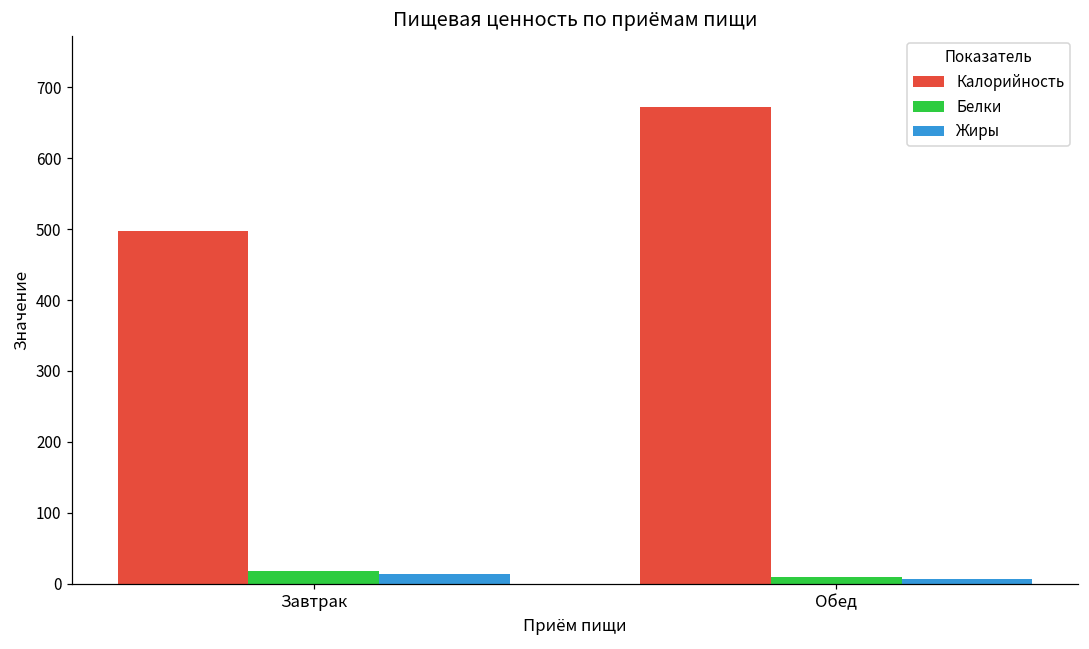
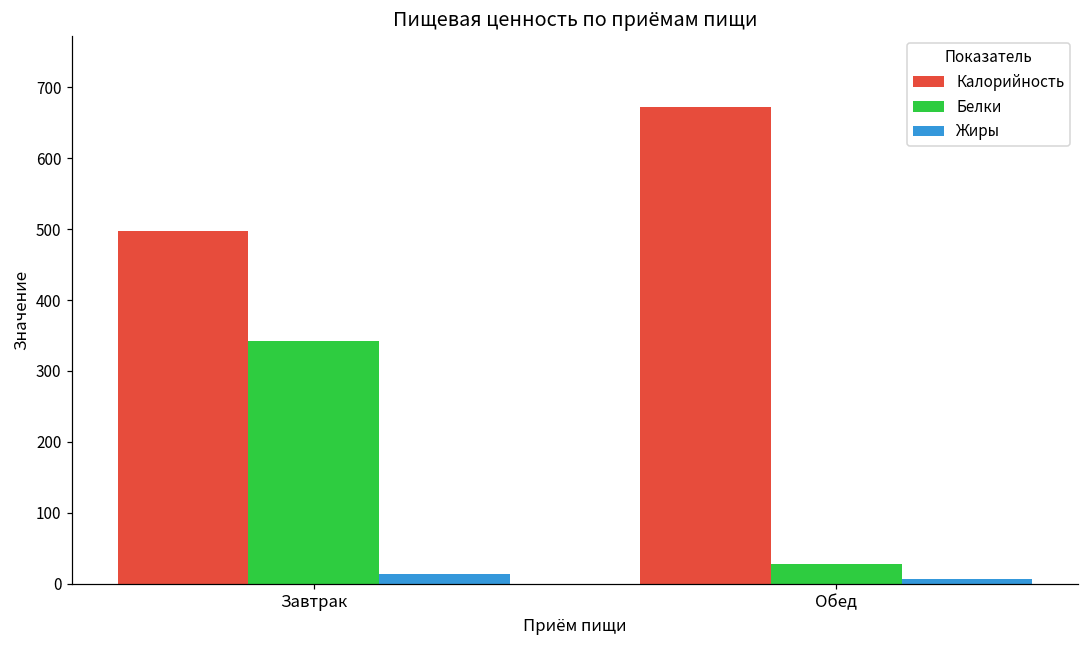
  {
    "Калорийность": {
      "Завтрак": 500,
      "Обед": 670
    },
    "Белки": {
-     "Завтрак": 20,
-     "Обед": 10
+     "Завтрак": 340,
+     "Обед": 30
    },
    "Жиры": {
      "Завтрак": 10,
      "Обед": 10
    }
  }
